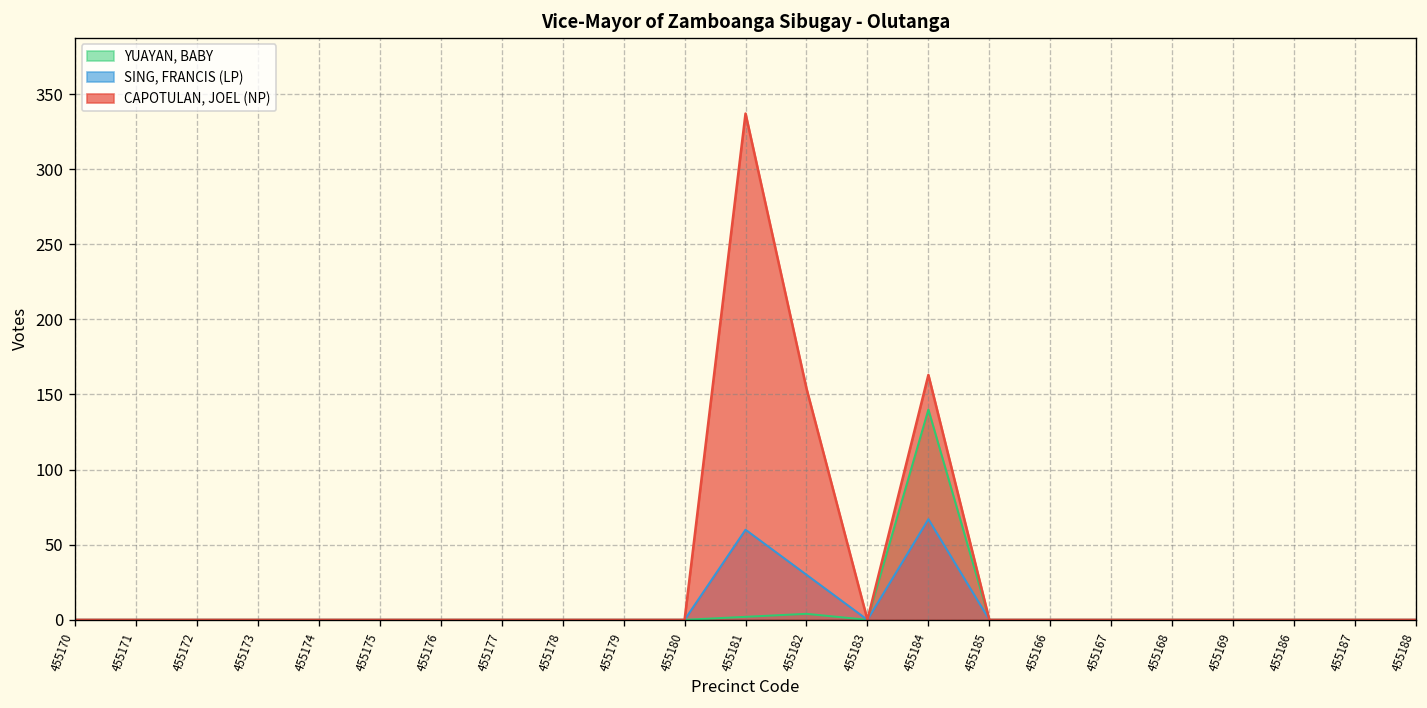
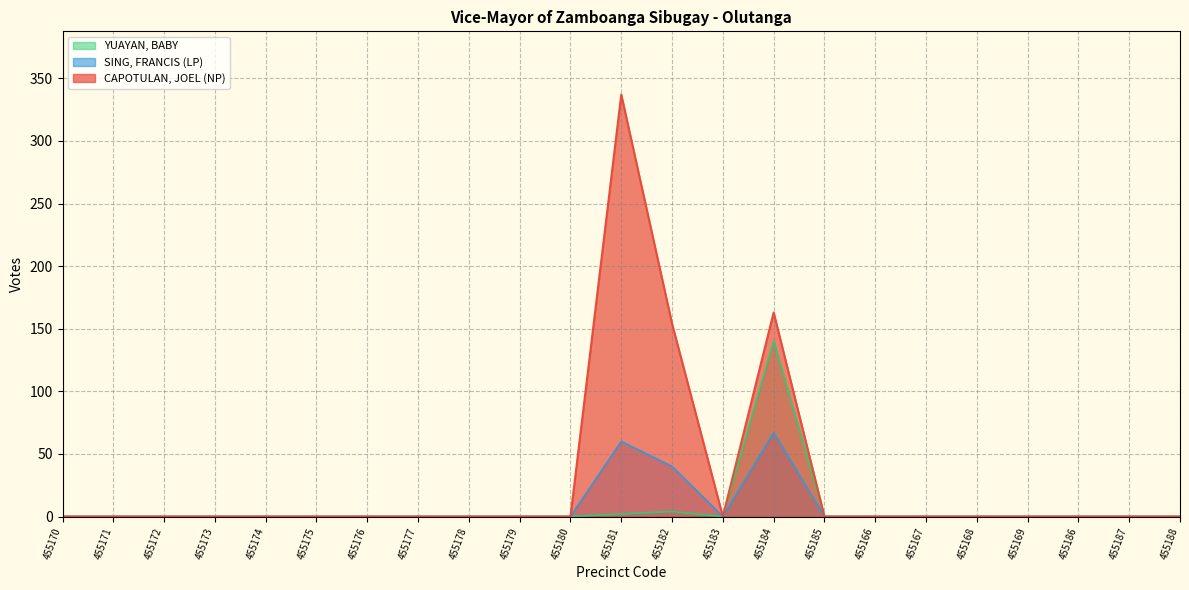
  {
    "YUAYAN, BABY": {
      "455181": 2,
      "455182": 4,
      "455184": 140
    },
    "SING, FRANCIS (LP)": {
      "455181": 60,
-     "455182": 30,
+     "455182": 40,
      "455184": 67
    },
    "CAPOTULAN, JOEL (NP)": {
      "455181": 337,
      "455182": 154,
      "455184": 163
    }
  }
